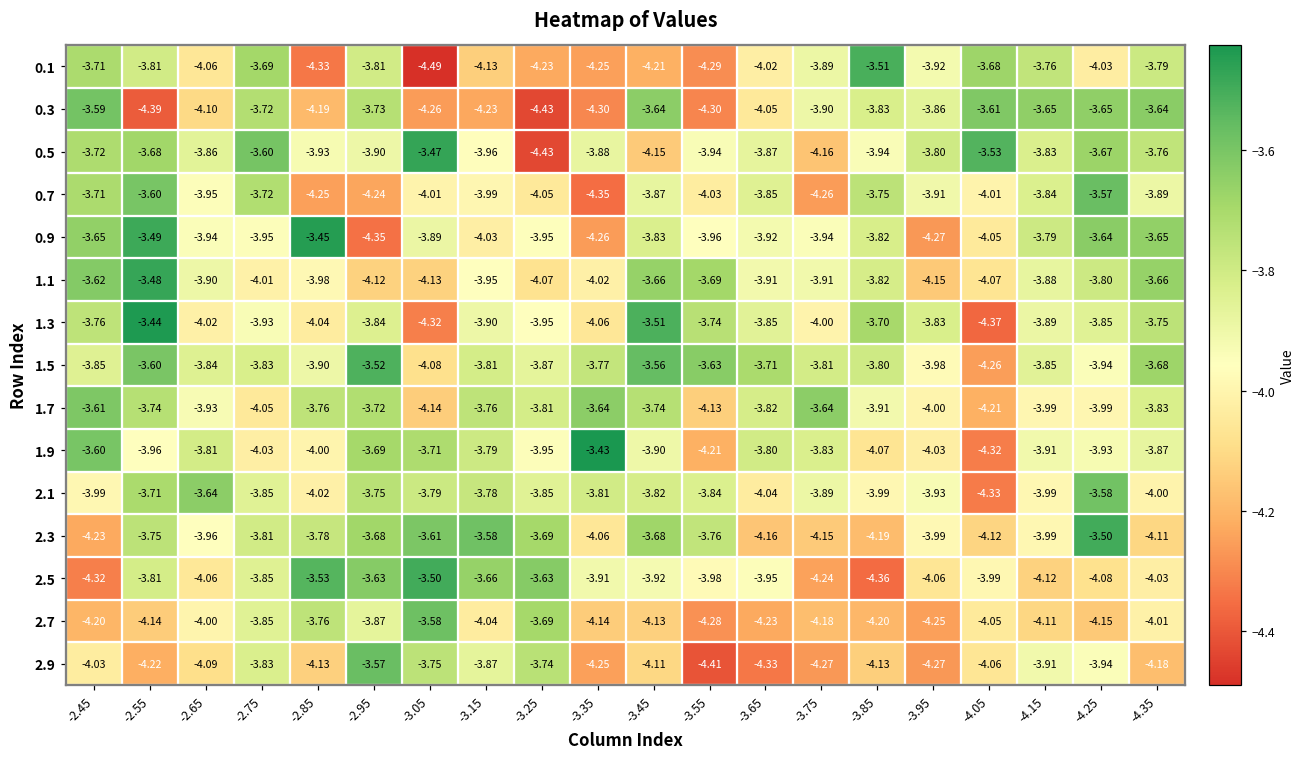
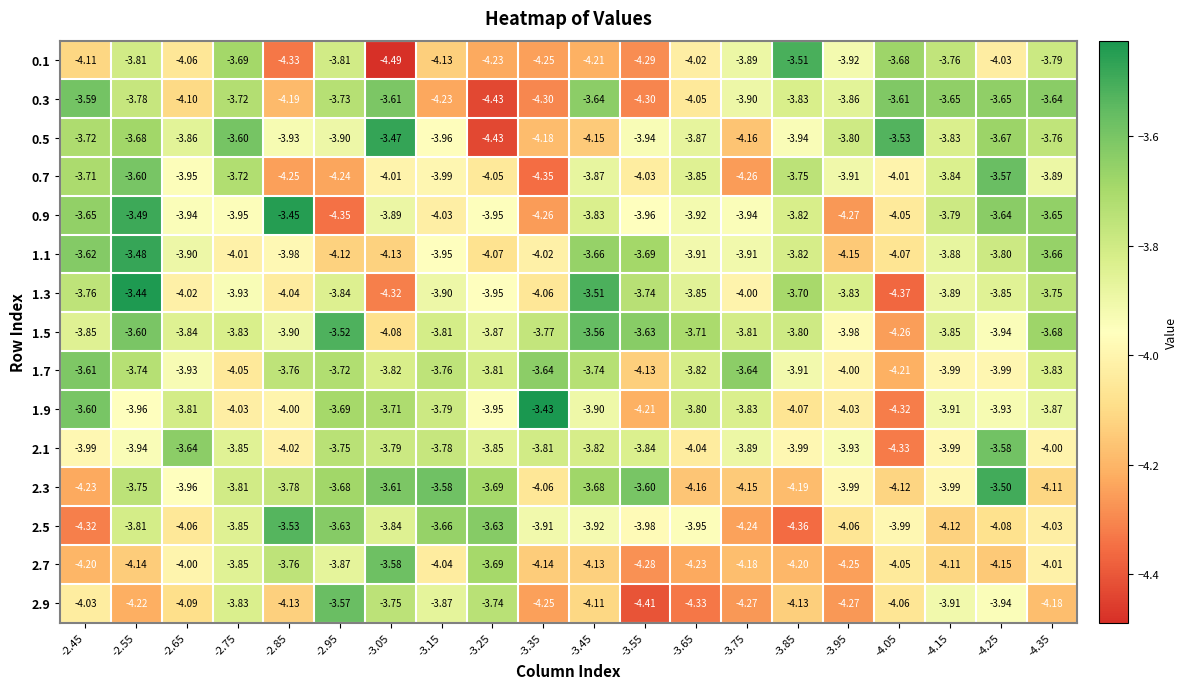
  {
    "0.1": {
-     "-2.45": -3.71,
+     "-2.45": -4.11,
      "-2.55": -3.81,
      "-2.65": -4.06,
      "-2.75": -3.69,
      "-2.85": -4.33,
      "-2.95": -3.81,
      "-3.05": -4.49,
      "-3.15": -4.13,
      "-3.25": -4.23,
      "-3.35": -4.25,
      "-3.45": -4.21,
      "-3.55": -4.29,
      "-3.65": -4.02,
      "-3.75": -3.89,
      "-3.85": -3.51,
      "-3.95": -3.92,
      "-4.05": -3.68,
      "-4.15": -3.76,
      "-4.25": -4.03,
      "-4.35": -3.79
    },
    "0.3": {
      "-2.45": -3.59,
-     "-2.55": -4.39,
+     "-2.55": -3.78,
      "-2.65": -4.10,
      "-2.75": -3.72,
      "-2.85": -4.19,
      "-2.95": -3.73,
-     "-3.05": -4.26,
+     "-3.05": -3.61,
      "-3.15": -4.23,
      "-3.25": -4.43,
      "-3.35": -4.30,
      "-3.45": -3.64,
      "-3.55": -4.30,
      "-3.65": -4.05,
      "-3.75": -3.90,
      "-3.85": -3.83,
      "-3.95": -3.86,
      "-4.05": -3.61,
      "-4.15": -3.65,
      "-4.25": -3.65,
      "-4.35": -3.64
    },
    "0.5": {
      "-2.45": -3.72,
      "-2.55": -3.68,
      "-2.65": -3.86,
      "-2.75": -3.60,
      "-2.85": -3.93,
      "-2.95": -3.90,
      "-3.05": -3.47,
      "-3.15": -3.96,
      "-3.25": -4.43,
-     "-3.35": -3.88,
+     "-3.35": -4.18,
      "-3.45": -4.15,
      "-3.55": -3.94,
      "-3.65": -3.87,
      "-3.75": -4.16,
      "-3.85": -3.94,
      "-3.95": -3.80,
      "-4.05": -3.53,
      "-4.15": -3.83,
      "-4.25": -3.67,
      "-4.35": -3.76
    },
    "1.7": {
      "-2.45": -3.61,
      "-2.55": -3.74,
      "-2.65": -3.93,
      "-2.75": -4.05,
      "-2.85": -3.76,
      "-2.95": -3.72,
-     "-3.05": -4.14,
+     "-3.05": -3.82,
      "-3.15": -3.76,
      "-3.25": -3.81,
      "-3.35": -3.64,
      "-3.45": -3.74,
      "-3.55": -4.13,
      "-3.65": -3.82,
      "-3.75": -3.64,
      "-3.85": -3.91,
      "-3.95": -4.00,
      "-4.05": -4.21,
      "-4.15": -3.99,
      "-4.25": -3.99,
      "-4.35": -3.83
    },
    "2.1": {
      "-2.45": -3.99,
-     "-2.55": -3.71,
+     "-2.55": -3.94,
      "-2.65": -3.64,
      "-2.75": -3.85,
      "-2.85": -4.02,
      "-2.95": -3.75,
      "-3.05": -3.79,
      "-3.15": -3.78,
      "-3.25": -3.85,
      "-3.35": -3.81,
      "-3.45": -3.82,
      "-3.55": -3.84,
      "-3.65": -4.04,
      "-3.75": -3.89,
      "-3.85": -3.99,
      "-3.95": -3.93,
      "-4.05": -4.33,
      "-4.15": -3.99,
      "-4.25": -3.58,
      "-4.35": -4.00
    },
    "2.3": {
      "-2.45": -4.23,
      "-2.55": -3.75,
      "-2.65": -3.96,
      "-2.75": -3.81,
      "-2.85": -3.78,
      "-2.95": -3.68,
      "-3.05": -3.61,
      "-3.15": -3.58,
      "-3.25": -3.69,
      "-3.35": -4.06,
      "-3.45": -3.68,
-     "-3.55": -3.76,
+     "-3.55": -3.60,
      "-3.65": -4.16,
      "-3.75": -4.15,
      "-3.85": -4.19,
      "-3.95": -3.99,
      "-4.05": -4.12,
      "-4.15": -3.99,
      "-4.25": -3.50,
      "-4.35": -4.11
    },
    "2.5": {
      "-2.45": -4.32,
      "-2.55": -3.81,
      "-2.65": -4.06,
      "-2.75": -3.85,
      "-2.85": -3.53,
      "-2.95": -3.63,
-     "-3.05": -3.50,
+     "-3.05": -3.84,
      "-3.15": -3.66,
      "-3.25": -3.63,
      "-3.35": -3.91,
      "-3.45": -3.92,
      "-3.55": -3.98,
      "-3.65": -3.95,
      "-3.75": -4.24,
      "-3.85": -4.36,
      "-3.95": -4.06,
      "-4.05": -3.99,
      "-4.15": -4.12,
      "-4.25": -4.08,
      "-4.35": -4.03
    }
  }
